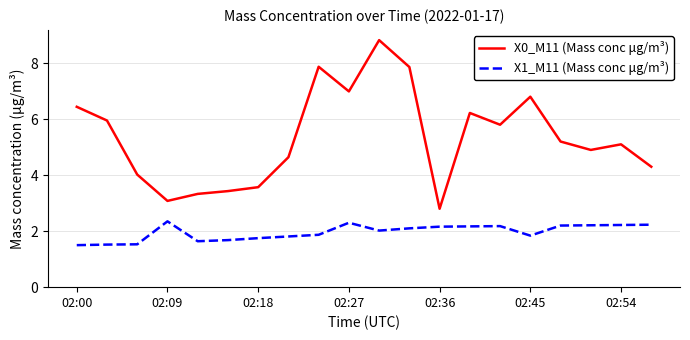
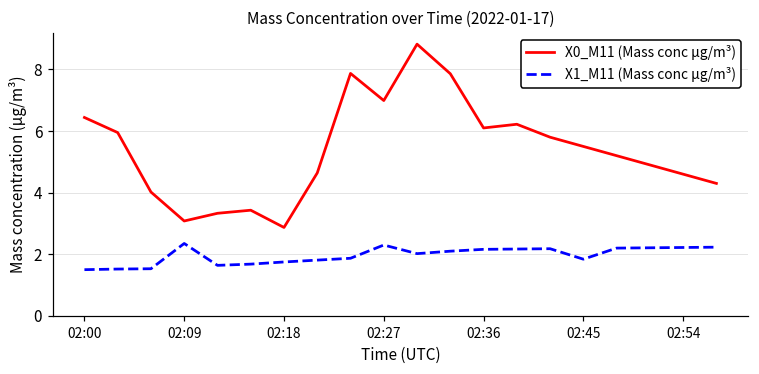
  {
    "X0_M11 (Mass conc μg/m³)": {
      "02:00": 6.4,
      "02:09": 3.1,
-     "02:18": 3.6,
+     "02:18": 2.9,
      "02:27": 7.0,
-     "02:36": 2.8,
-     "02:45": 6.8,
-     "02:54": 5.1
+     "02:36": 6.1,
+     "02:45": 5.5,
+     "02:54": 4.6
    },
    "X1_M11 (Mass conc μg/m³)": {
      "02:00": 1.5,
      "02:09": 2.4,
      "02:18": 1.8,
      "02:27": 2.3,
      "02:36": 2.2,
      "02:45": 1.8,
      "02:54": 2.2
    }
  }
